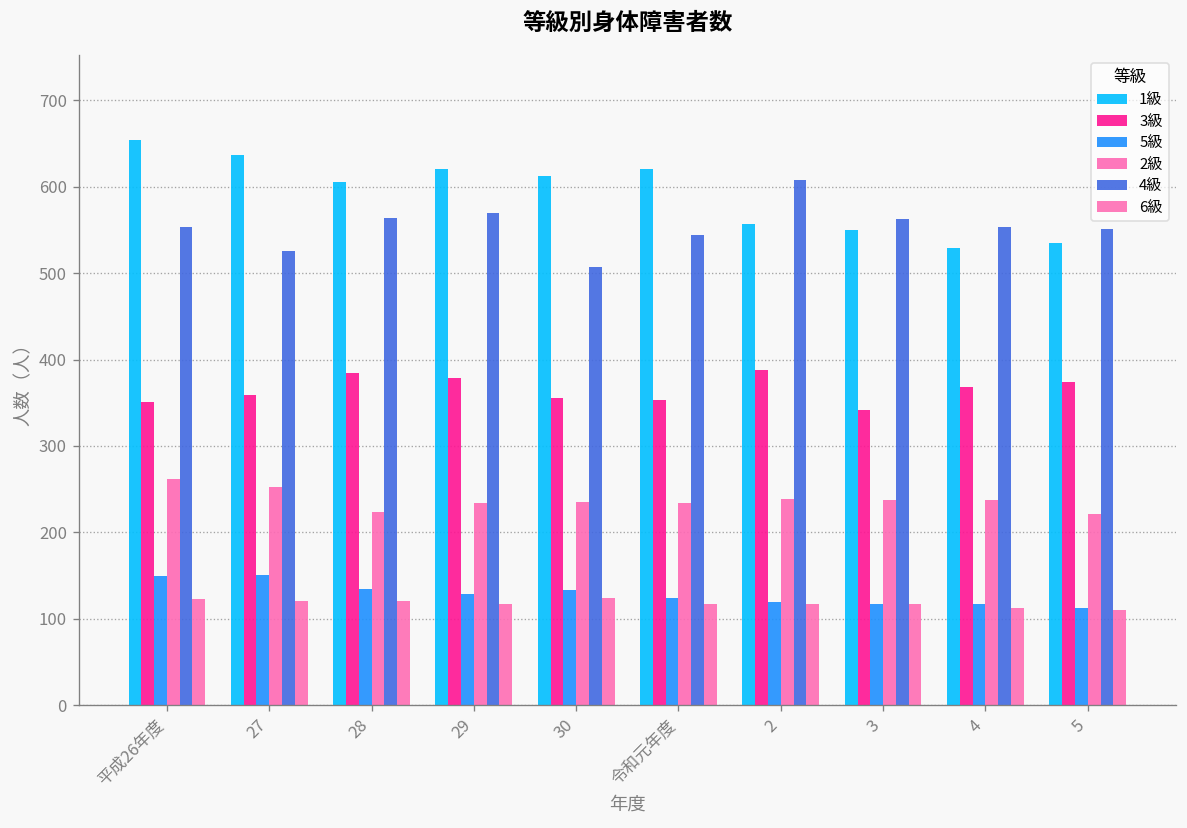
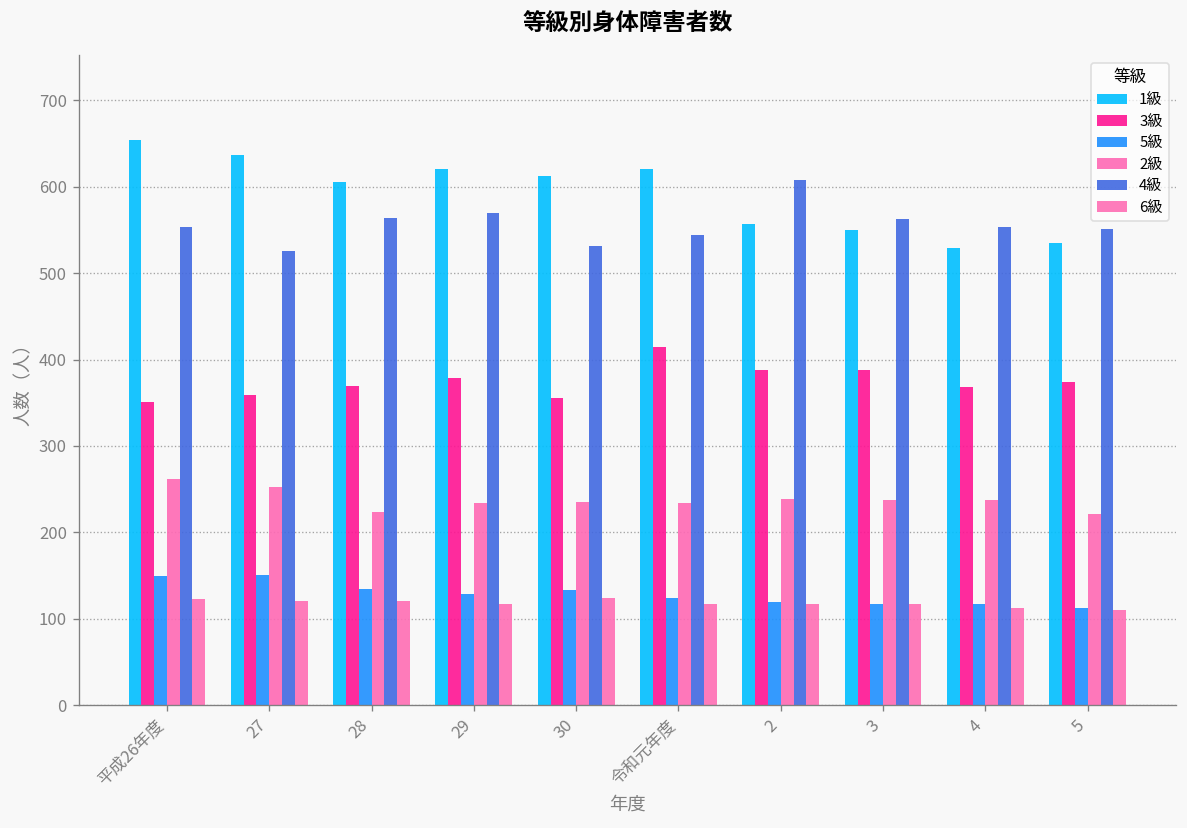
  {
    "3級": {
      "平成26年度": 350,
      "27": 360,
-     "28": 380,
+     "28": 370,
      "29": 380,
      "30": 360,
-     "令和元年度": 350,
+     "令和元年度": 420,
      "2": 390,
-     "3": 340,
+     "3": 390,
      "4": 370,
      "5": 370
    },
    "4級": {
      "平成26年度": 550,
      "27": 530,
      "28": 560,
      "29": 570,
-     "30": 510,
+     "30": 530,
      "令和元年度": 540,
      "2": 610,
      "3": 560,
      "4": 550
    }
  }
